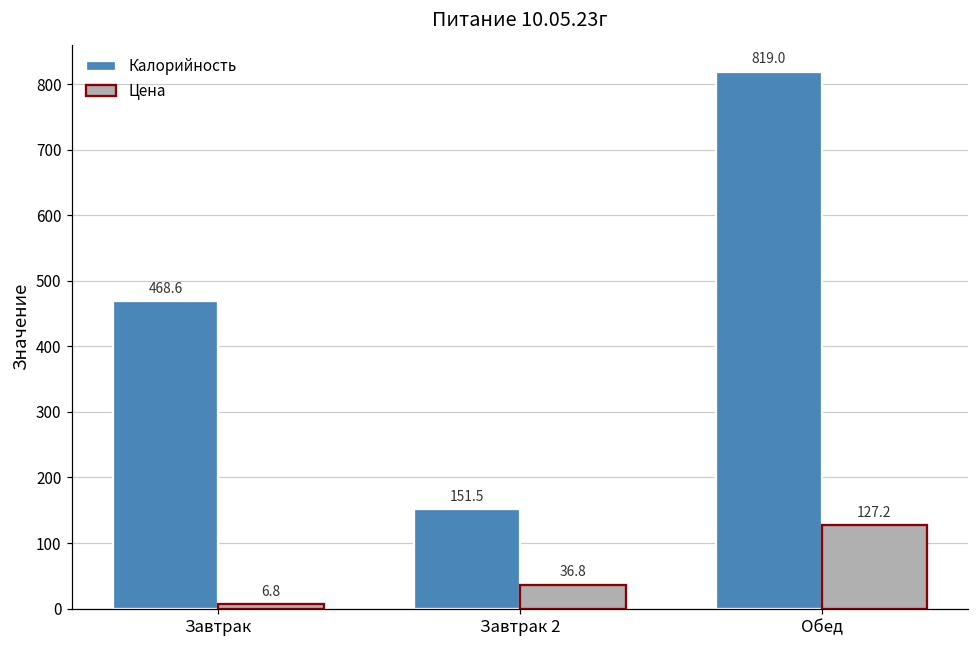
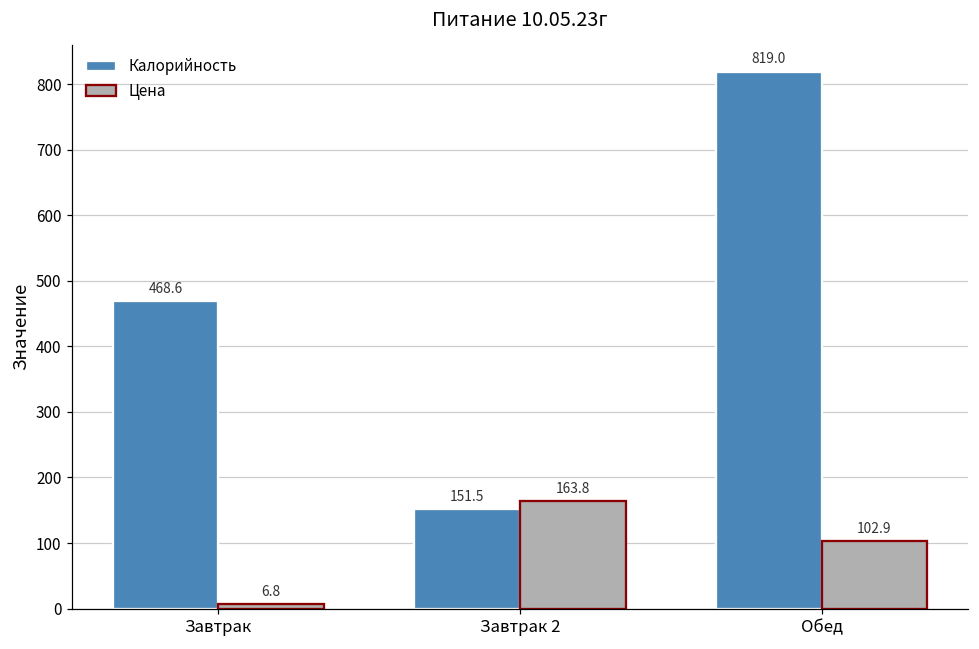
  {
    "Калорийность": {
      "Завтрак": 468.6,
      "Завтрак 2": 151.5,
      "Обед": 819.0
    },
    "Цена": {
      "Завтрак": 6.8,
-     "Завтрак 2": 36.8,
-     "Обед": 127.2
+     "Завтрак 2": 163.8,
+     "Обед": 102.9
    }
  }
